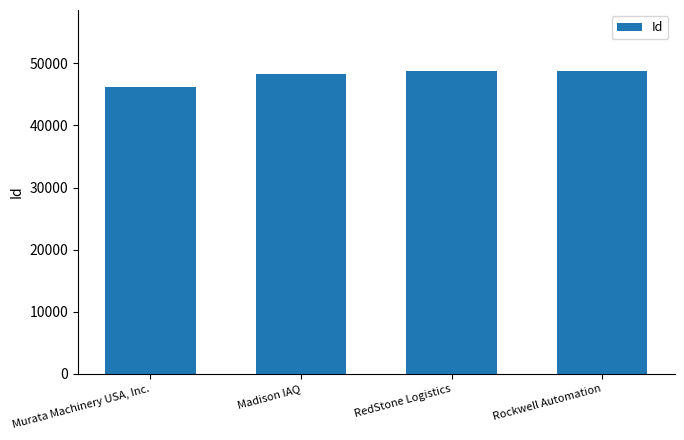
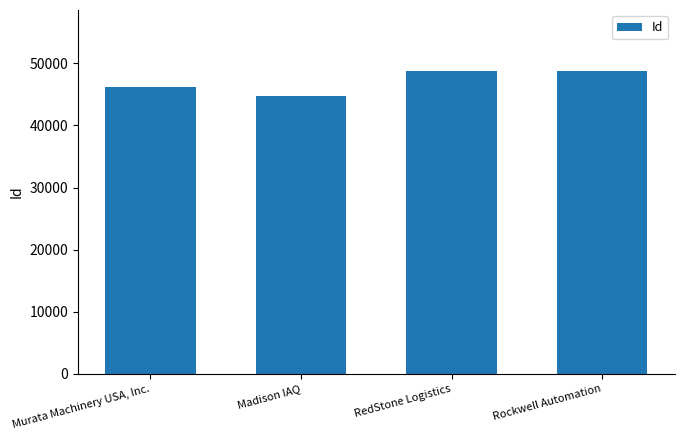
  {
    "Murata Machinery USA, Inc.": 46000,
-   "Madison IAQ": 48000,
+   "Madison IAQ": 45000,
    "RedStone Logistics": 49000,
    "Rockwell Automation": 49000
  }
